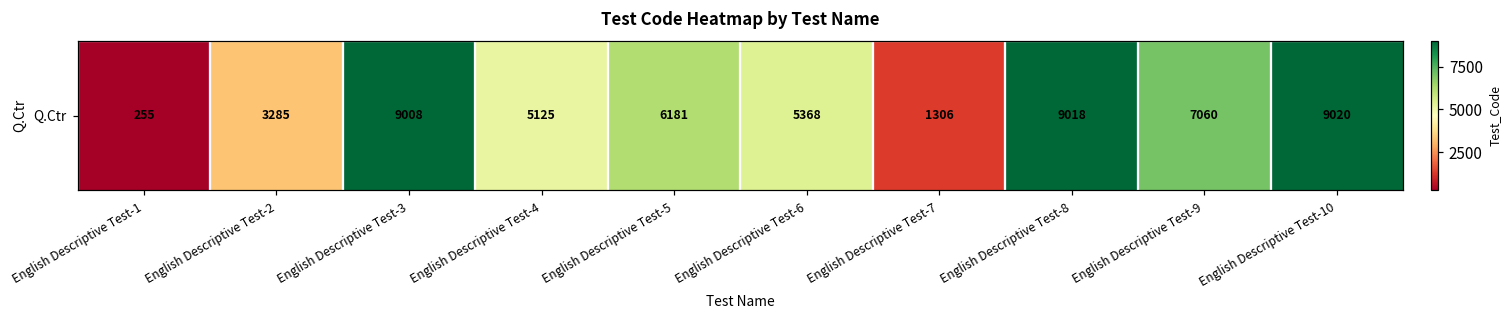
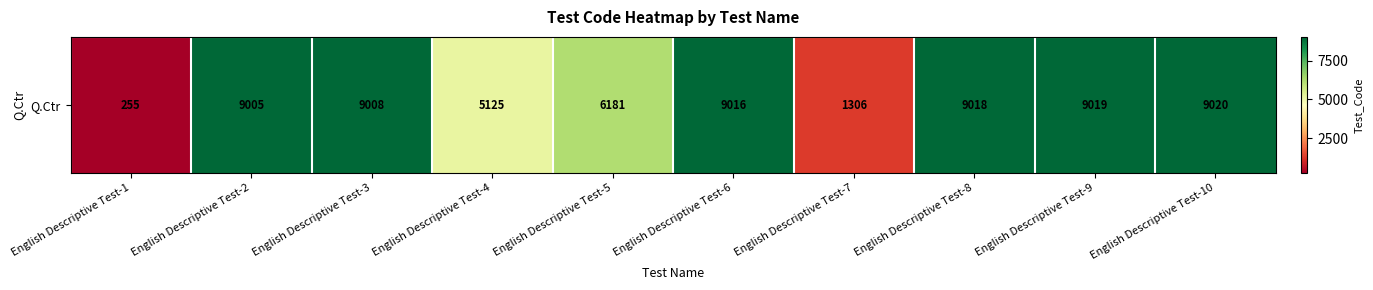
  {
    "Q.Ctr": {
      "English Descriptive Test-1": 255,
-     "English Descriptive Test-2": 3285,
+     "English Descriptive Test-2": 9005,
      "English Descriptive Test-3": 9008,
      "English Descriptive Test-4": 5125,
      "English Descriptive Test-5": 6181,
-     "English Descriptive Test-6": 5368,
+     "English Descriptive Test-6": 9016,
      "English Descriptive Test-7": 1306,
      "English Descriptive Test-8": 9018,
-     "English Descriptive Test-9": 7060,
+     "English Descriptive Test-9": 9019,
      "English Descriptive Test-10": 9020
    }
  }
